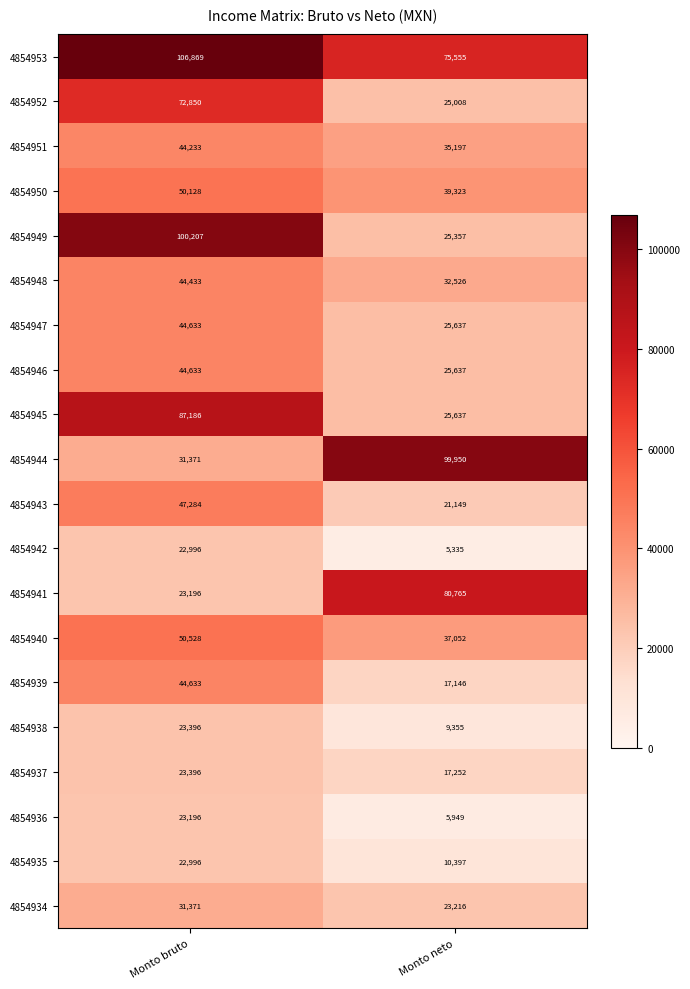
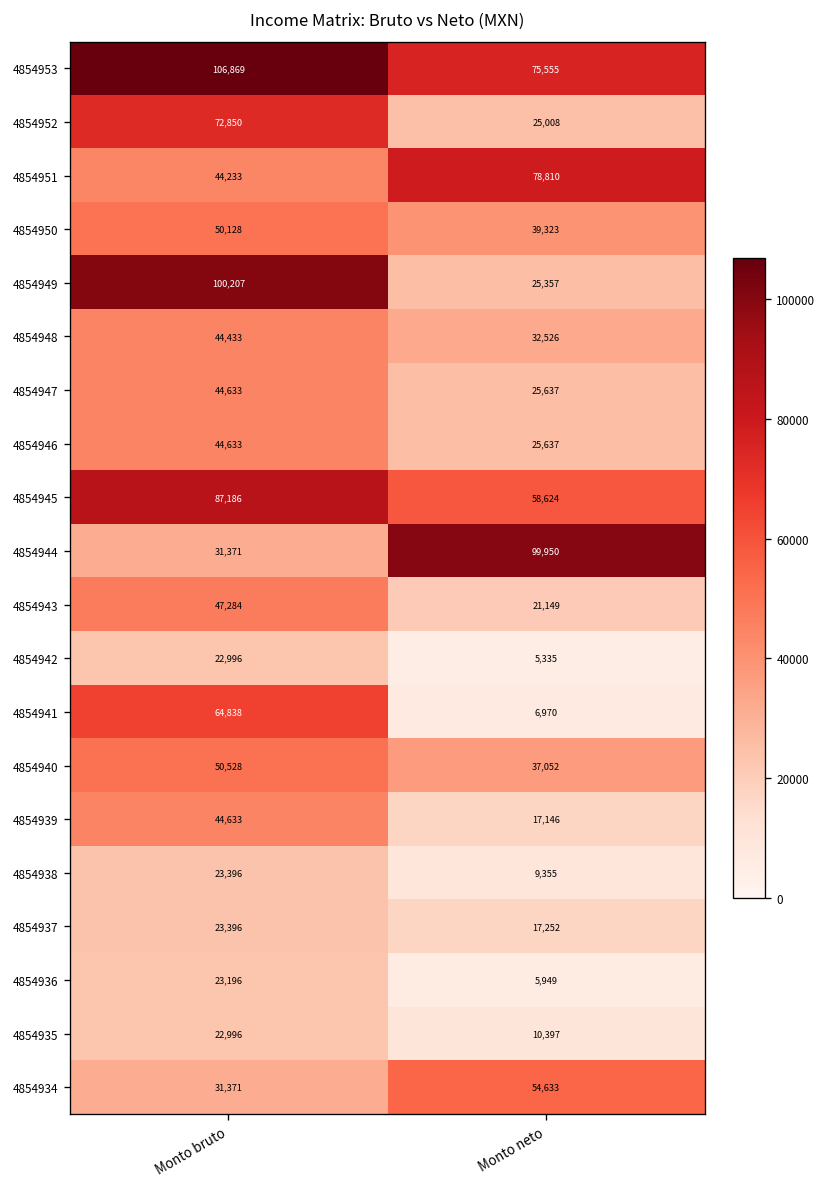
  {
    "4854953": {
      "Monto bruto": "106,869",
      "Monto neto": "75,555"
    },
    "4854952": {
      "Monto bruto": "72,850",
      "Monto neto": "25,008"
    },
    "4854951": {
      "Monto bruto": "44,233",
-     "Monto neto": "35,197"
+     "Monto neto": "78,810"
    },
    "4854950": {
      "Monto bruto": "50,128",
      "Monto neto": "39,323"
    },
    "4854949": {
      "Monto bruto": "100,207",
      "Monto neto": "25,357"
    },
    "4854948": {
      "Monto bruto": "44,433",
      "Monto neto": "32,526"
    },
    "4854947": {
      "Monto bruto": "44,633",
      "Monto neto": "25,637"
    },
    "4854946": {
      "Monto bruto": "44,633",
      "Monto neto": "25,637"
    },
    "4854945": {
      "Monto bruto": "87,186",
-     "Monto neto": "25,637"
+     "Monto neto": "58,624"
    },
    "4854944": {
      "Monto bruto": "31,371",
      "Monto neto": "99,950"
    },
    "4854943": {
      "Monto bruto": "47,284",
      "Monto neto": "21,149"
    },
    "4854942": {
      "Monto bruto": "22,996",
      "Monto neto": "5,335"
    },
    "4854941": {
-     "Monto bruto": "23,196",
-     "Monto neto": "80,765"
+     "Monto bruto": "64,838",
+     "Monto neto": "6,970"
    },
    "4854940": {
      "Monto bruto": "50,528",
      "Monto neto": "37,052"
    },
    "4854939": {
      "Monto bruto": "44,633",
      "Monto neto": "17,146"
    },
    "4854938": {
      "Monto bruto": "23,396",
      "Monto neto": "9,355"
    },
    "4854937": {
      "Monto bruto": "23,396",
      "Monto neto": "17,252"
    },
    "4854936": {
      "Monto bruto": "23,196",
      "Monto neto": "5,949"
    },
    "4854935": {
      "Monto bruto": "22,996",
      "Monto neto": "10,397"
    },
    "4854934": {
      "Monto bruto": "31,371",
-     "Monto neto": "23,216"
+     "Monto neto": "54,633"
    }
  }
